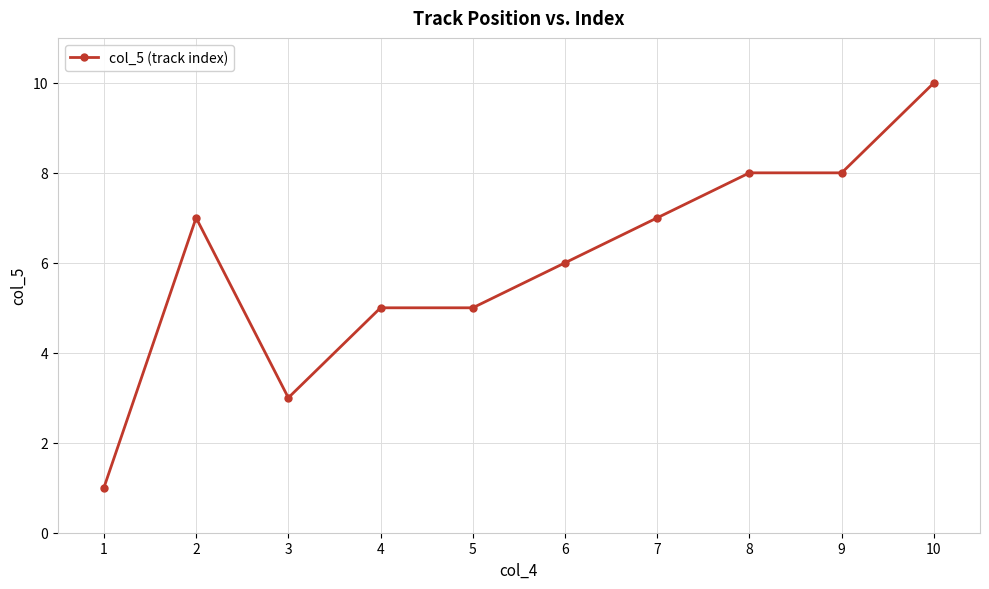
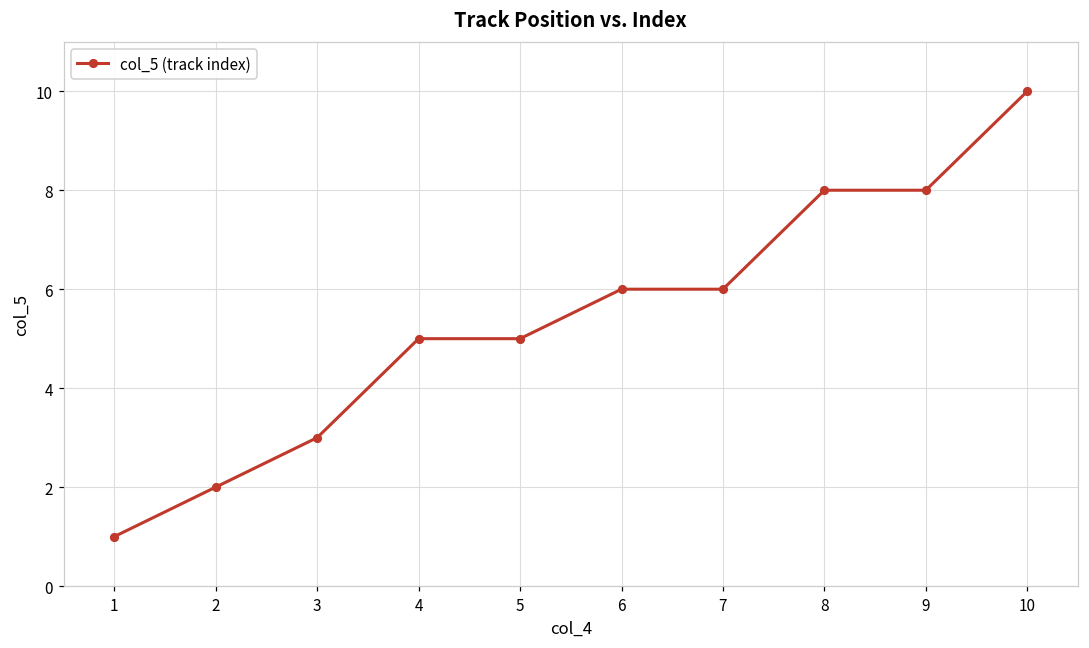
  {
    "1": 1,
-   "2": 7,
+   "2": 2,
    "3": 3,
    "4": 5,
    "5": 5,
    "6": 6,
-   "7": 7,
+   "7": 6,
    "8": 8,
    "9": 8,
    "10": 10
  }
